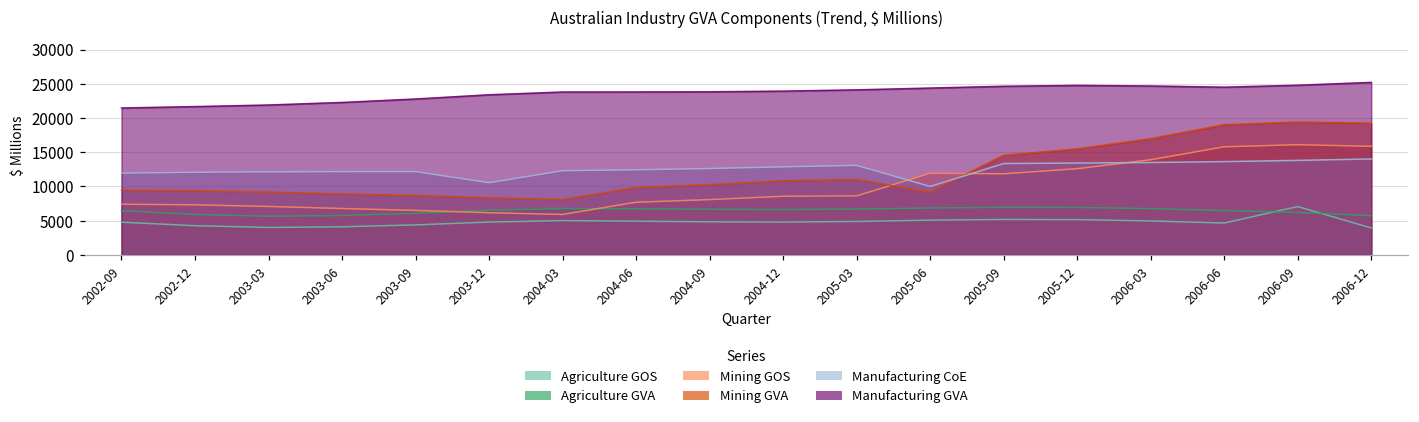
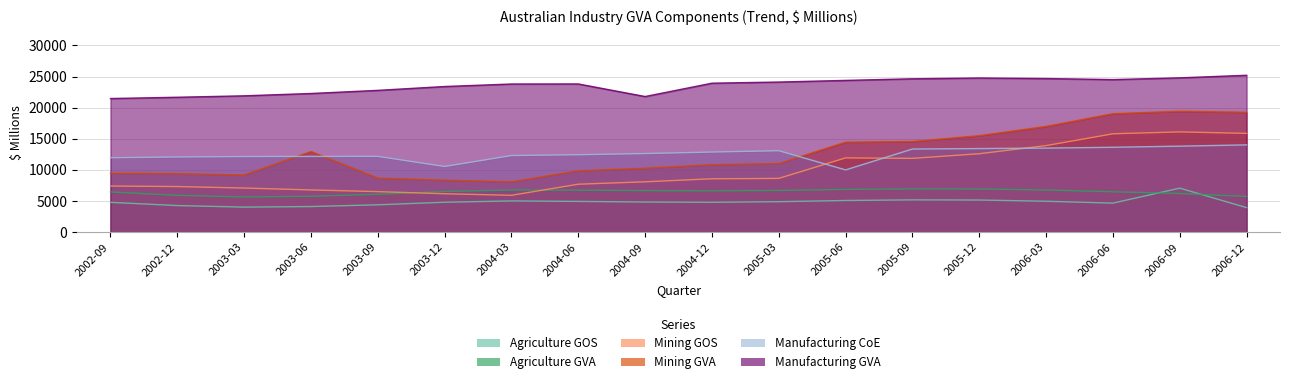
  {
    "Agriculture GOS": {
      "2002-09": 5000,
      "2002-12": 4000,
      "2003-03": 4000,
      "2003-06": 4000,
      "2003-09": 4000,
      "2003-12": 5000,
      "2004-03": 5000,
      "2004-06": 5000,
      "2004-09": 5000,
      "2004-12": 5000,
      "2005-03": 5000,
      "2005-06": 5000,
      "2005-09": 5000,
      "2005-12": 5000,
      "2006-03": 5000,
      "2006-06": 5000,
      "2006-09": 7000,
      "2006-12": 4000
    },
    "Agriculture GVA": {
      "2002-09": 6000,
      "2002-12": 6000,
      "2003-03": 6000,
      "2003-06": 6000,
      "2003-09": 6000,
      "2004-03": 7000,
      "2004-06": 7000,
      "2004-09": 7000,
      "2004-12": 7000,
      "2005-03": 7000,
      "2005-06": 7000,
      "2005-09": 7000,
      "2005-12": 7000,
      "2006-03": 7000,
      "2006-06": 6000,
      "2006-09": 6000,
      "2006-12": 6000
    },
    "Mining GOS": {
      "2002-09": 7000,
      "2002-12": 7000,
      "2003-03": 7000,
      "2003-06": 7000,
      "2003-09": 7000,
      "2004-03": 6000,
      "2004-06": 8000,
      "2004-09": 8000,
      "2004-12": 9000,
      "2005-03": 9000,
      "2005-06": 12000,
      "2005-09": 12000,
      "2005-12": 13000,
      "2006-06": 16000,
      "2006-09": 16000,
      "2006-12": 16000
    },
    "Mining GVA": {
      "2002-09": 9000,
      "2002-12": 9000,
      "2003-03": 9000,
-     "2003-06": 9000,
+     "2003-06": 13000,
      "2003-09": 9000,
      "2003-12": 8000,
      "2004-03": 8000,
      "2004-06": 10000,
      "2004-09": 10000,
      "2004-12": 11000,
      "2005-03": 11000,
-     "2005-06": 9000,
+     "2005-06": 14000,
      "2005-09": 15000,
      "2005-12": 15000,
      "2006-03": 17000,
      "2006-06": 19000,
      "2006-09": 19000,
      "2006-12": 19000
    },
    "Manufacturing CoE": {
      "2002-09": 12000,
      "2002-12": 12000,
      "2003-03": 12000,
      "2003-06": 12000,
      "2003-09": 12000,
      "2003-12": 11000,
      "2004-03": 12000,
      "2004-06": 12000,
      "2004-09": 13000,
      "2004-12": 13000,
      "2005-03": 13000,
      "2005-06": 10000,
      "2005-09": 13000,
      "2005-12": 13000,
      "2006-06": 14000,
      "2006-09": 14000,
      "2006-12": 14000
    },
    "Manufacturing GVA": {
      "2002-09": 21000,
      "2002-12": 22000,
      "2003-03": 22000,
      "2003-06": 22000,
      "2003-09": 23000,
      "2003-12": 23000,
      "2004-03": 24000,
      "2004-06": 24000,
-     "2004-09": 24000,
+     "2004-09": 22000,
      "2004-12": 24000,
      "2005-03": 24000,
      "2005-06": 24000,
      "2005-09": 25000,
      "2005-12": 25000,
      "2006-03": 25000,
      "2006-06": 25000,
      "2006-09": 25000,
      "2006-12": 25000
    }
  }
